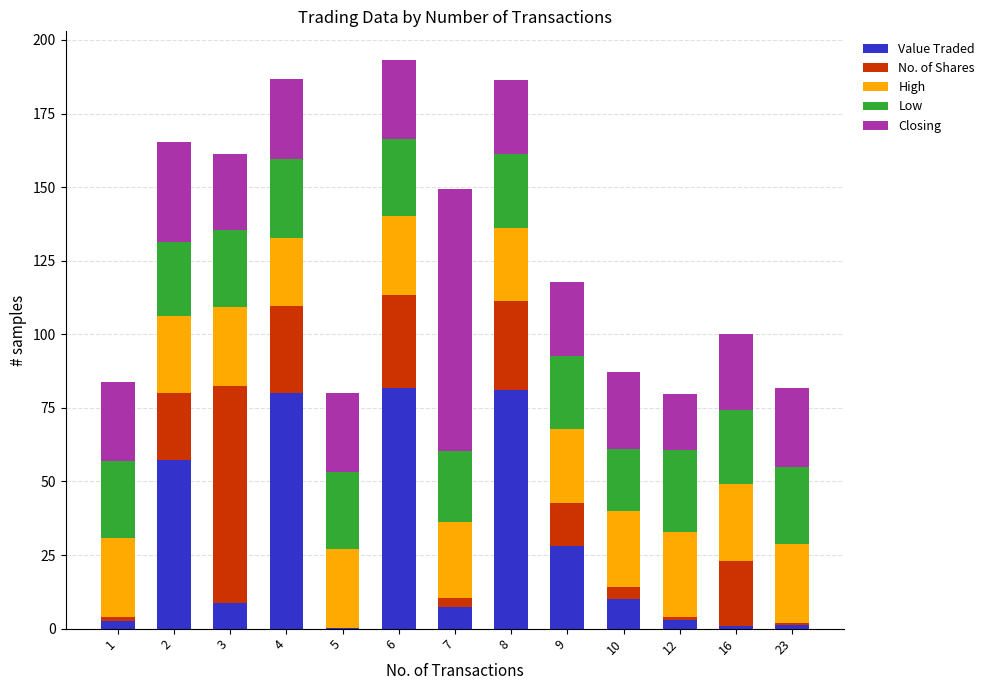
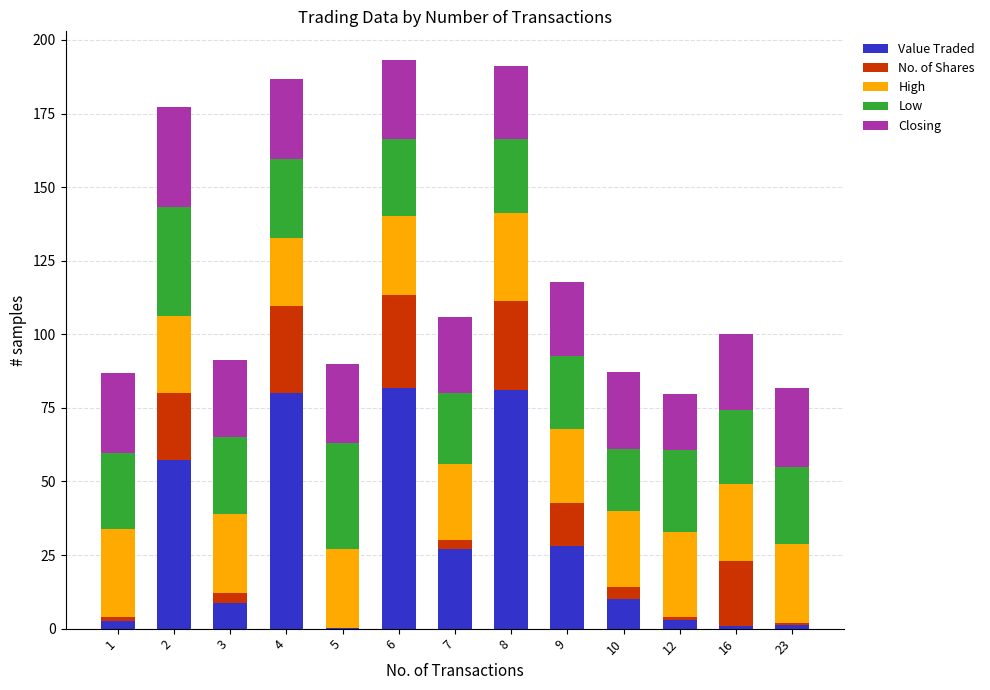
  {
    "Value Traded": {
      "1": 3,
      "2": 57,
      "3": 9,
      "4": 80,
      "6": 82,
-     "7": 7,
+     "7": 27,
      "8": 81,
      "9": 28,
      "10": 10,
      "12": 3,
      "23": 1
    },
    "No. of Shares": {
      "1": 1,
      "2": 23,
-     "3": 74,
+     "3": 3,
      "4": 30,
      "6": 31,
      "7": 3,
      "8": 30,
      "9": 15,
      "10": 4,
      "12": 1,
      "16": 22
    },
    "High": {
-     "1": 27,
+     "1": 30,
      "2": 26,
      "3": 27,
      "4": 23,
      "5": 27,
      "6": 27,
      "7": 26,
-     "8": 25,
+     "8": 30,
      "9": 25,
      "10": 26,
      "12": 29,
      "16": 26,
      "23": 27
    },
    "Low": {
      "1": 26,
-     "2": 25,
+     "2": 37,
      "3": 26,
      "4": 27,
-     "5": 26,
+     "5": 36,
      "6": 26,
      "7": 24,
      "8": 25,
      "9": 25,
      "10": 21,
      "12": 28,
      "16": 25,
      "23": 26
    },
    "Closing": {
      "1": 27,
      "2": 34,
      "3": 26,
      "4": 27,
      "5": 27,
      "6": 27,
-     "7": 89,
+     "7": 26,
      "8": 25,
      "9": 25,
      "10": 26,
      "12": 19,
      "16": 26,
      "23": 27
    }
  }
